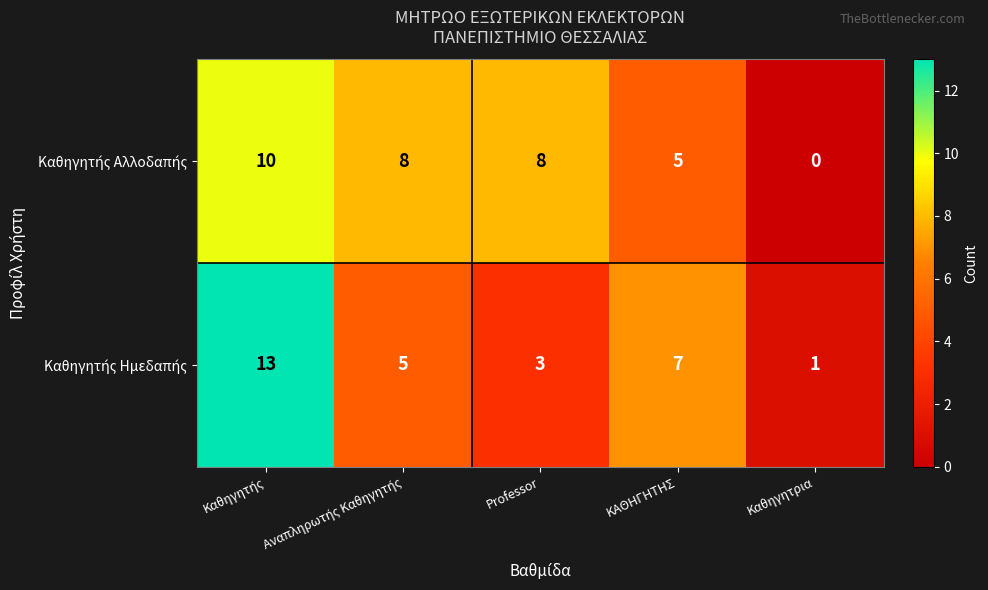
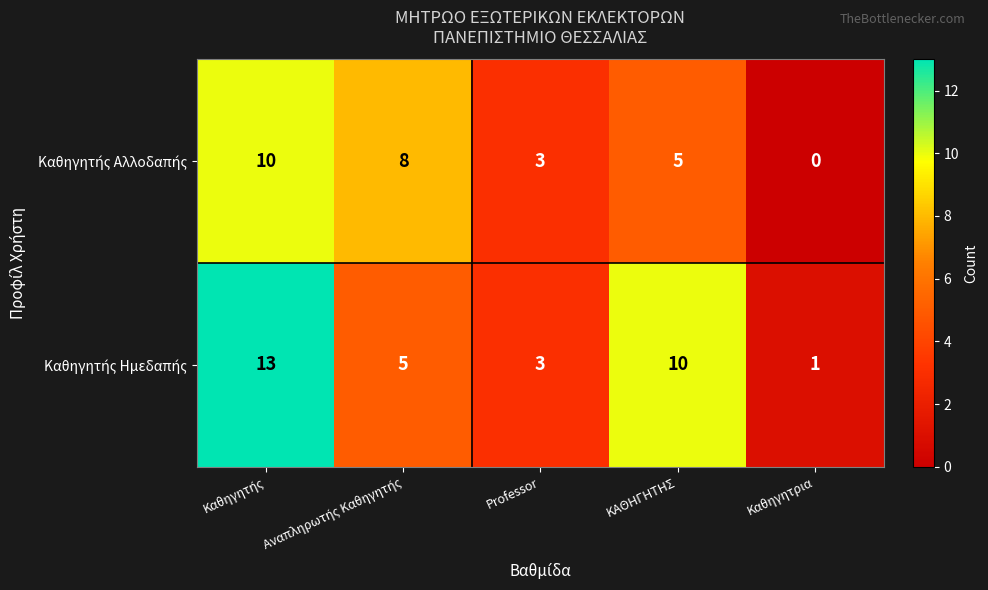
  {
    "Καθηγητής Αλλοδαπής": {
      "Καθηγητής": 10,
      "Αναπληρωτής Καθηγητής": 8,
-     "Professor": 8,
+     "Professor": 3,
      "ΚΑΘΗΓΗΤΗΣ": 5,
      "Καθηγητρια": 0
    },
    "Καθηγητής Ημεδαπής": {
      "Καθηγητής": 13,
      "Αναπληρωτής Καθηγητής": 5,
      "Professor": 3,
-     "ΚΑΘΗΓΗΤΗΣ": 7,
+     "ΚΑΘΗΓΗΤΗΣ": 10,
      "Καθηγητρια": 1
    }
  }
